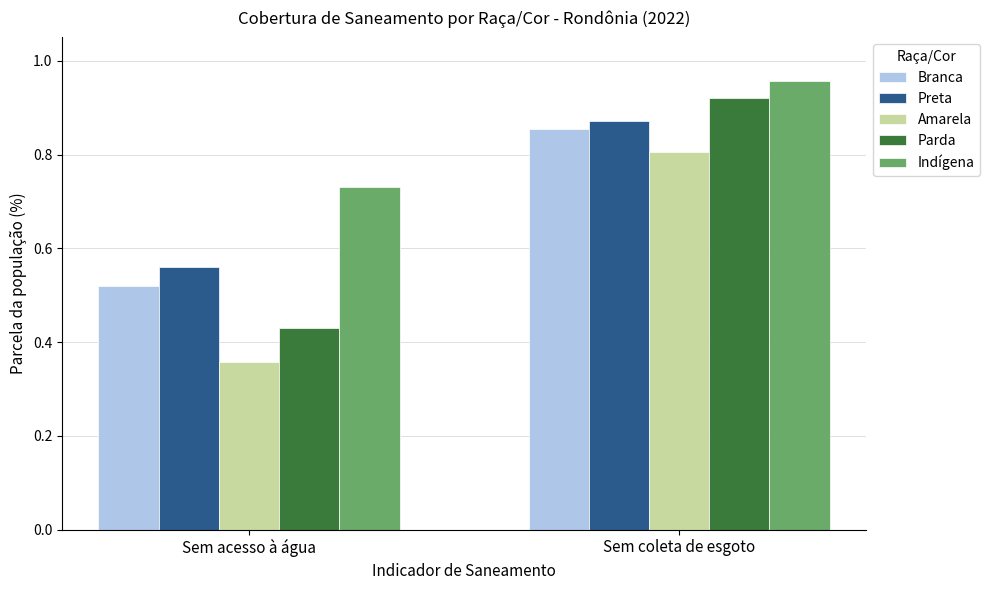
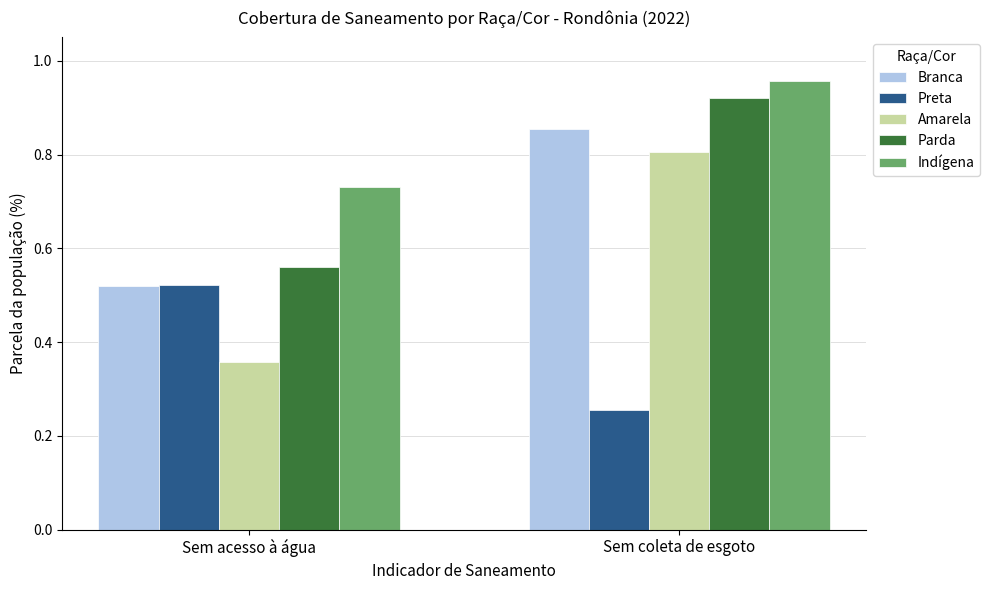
  {
    "Branca": {
      "Sem acesso à água": 0.52,
      "Sem coleta de esgoto": 0.85
    },
    "Preta": {
-     "Sem acesso à água": 0.56,
-     "Sem coleta de esgoto": 0.87
+     "Sem acesso à água": 0.52,
+     "Sem coleta de esgoto": 0.26
    },
    "Amarela": {
      "Sem acesso à água": 0.36,
      "Sem coleta de esgoto": 0.81
    },
    "Parda": {
-     "Sem acesso à água": 0.43,
+     "Sem acesso à água": 0.56,
      "Sem coleta de esgoto": 0.92
    },
    "Indígena": {
      "Sem acesso à água": 0.73,
      "Sem coleta de esgoto": 0.96
    }
  }
